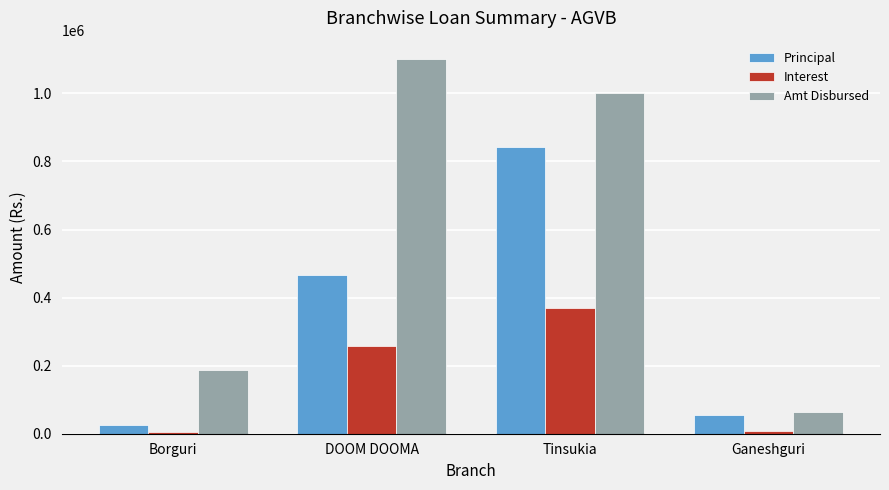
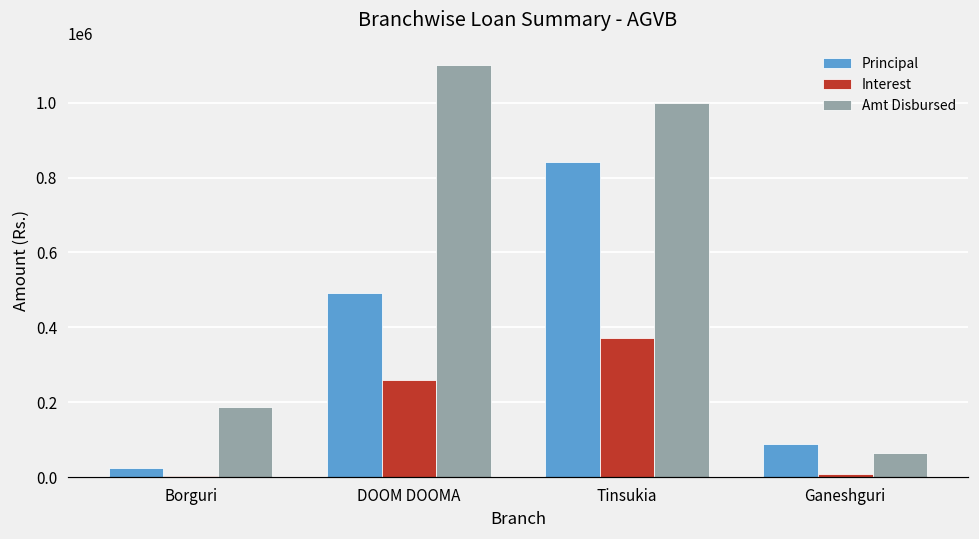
  {
    "Principal": {
      "Borguri": 30000,
-     "DOOM DOOMA": 470000,
+     "DOOM DOOMA": 490000,
      "Tinsukia": 840000,
-     "Ganeshguri": 60000
+     "Ganeshguri": 90000
    },
    "Interest": {
      "DOOM DOOMA": 260000,
      "Tinsukia": 370000,
      "Ganeshguri": 10000
    },
    "Amt Disbursed": {
      "Borguri": 190000,
      "DOOM DOOMA": 1100000,
      "Tinsukia": 1000000,
      "Ganeshguri": 60000
    }
  }
